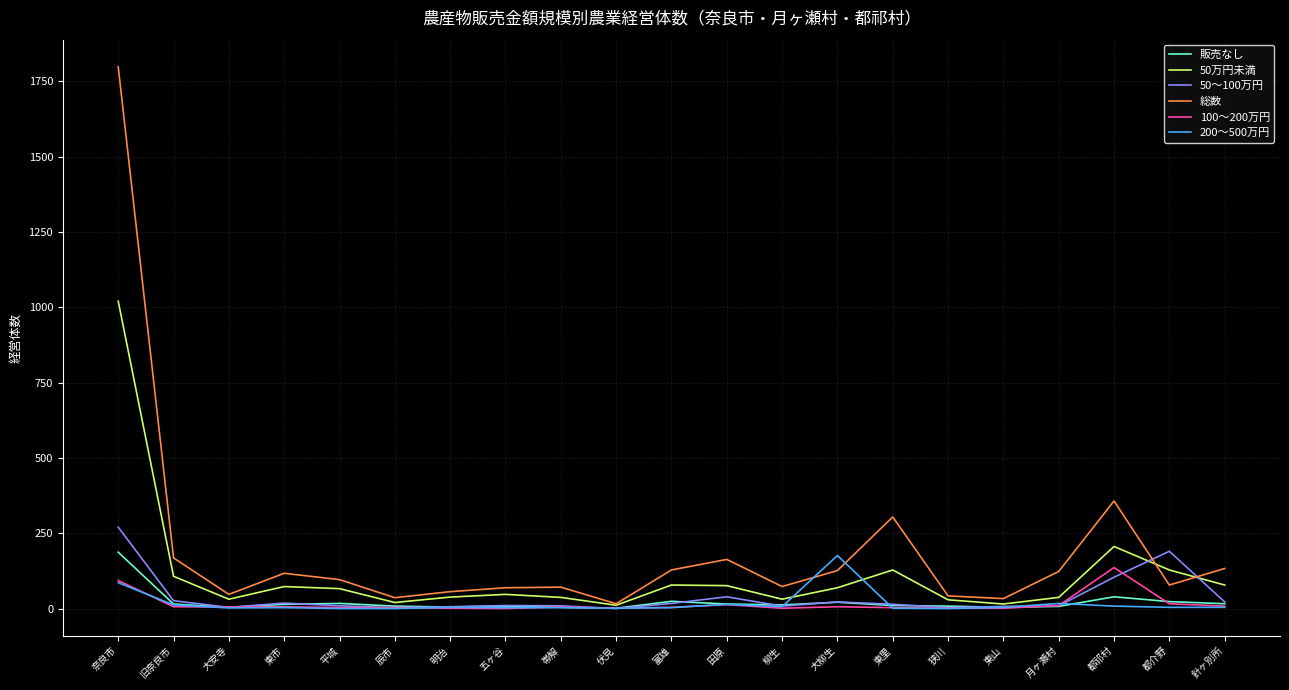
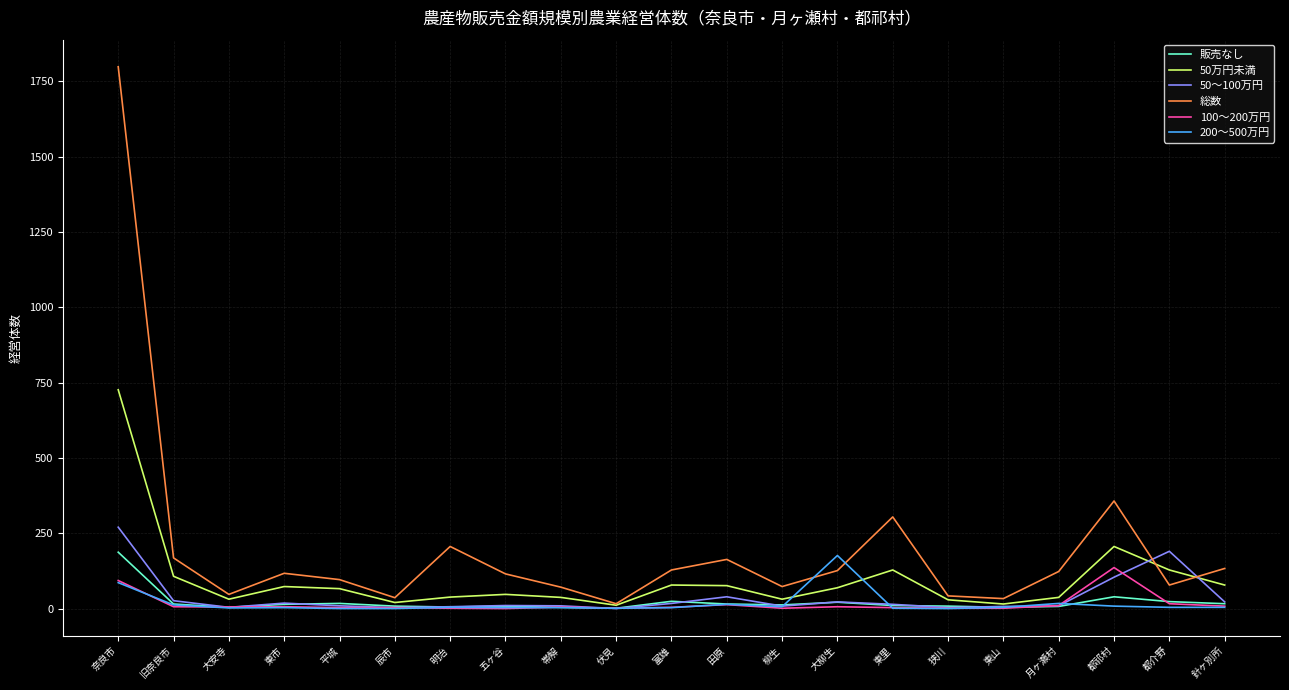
  {
    "販売なし": {
      "奈良市": 190,
      "都祁村": 40
    },
    "50万円未満": {
-     "奈良市": 1020,
+     "奈良市": 730,
      "旧奈良市": 110,
      "大安寺": 30,
      "東市": 70,
      "平城": 70,
      "辰市": 20,
      "明治": 40,
      "五ヶ谷": 50,
      "帯解": 40,
      "富雄": 80,
      "田原": 80,
      "柳生": 30,
      "大柳生": 70,
      "東里": 130,
      "狭川": 30,
      "月ヶ瀬村": 40,
      "都祁村": 210,
      "都介野": 130,
      "針ヶ別所": 80
    },
    "50〜100万円": {
      "奈良市": 270,
      "旧奈良市": 30,
      "田原": 40,
      "都祁村": 100,
      "都介野": 190
    },
    "総数": {
      "奈良市": 1800,
      "旧奈良市": 170,
      "大安寺": 50,
      "東市": 120,
      "平城": 100,
      "辰市": 40,
-     "明治": 60,
-     "五ヶ谷": 70,
+     "明治": 210,
+     "五ヶ谷": 120,
      "帯解": 70,
      "富雄": 130,
      "田原": 160,
      "柳生": 70,
      "大柳生": 130,
      "東里": 300,
      "狭川": 40,
      "東山": 30,
      "月ヶ瀬村": 120,
      "都祁村": 360,
      "都介野": 80,
      "針ヶ別所": 130
    },
    "100〜200万円": {
      "大柳生": 10,
      "都祁村": 140
    },
    "200〜500万円": {
      "大柳生": 180,
      "都祁村": 10,
      "都介野": 0
    }
  }
